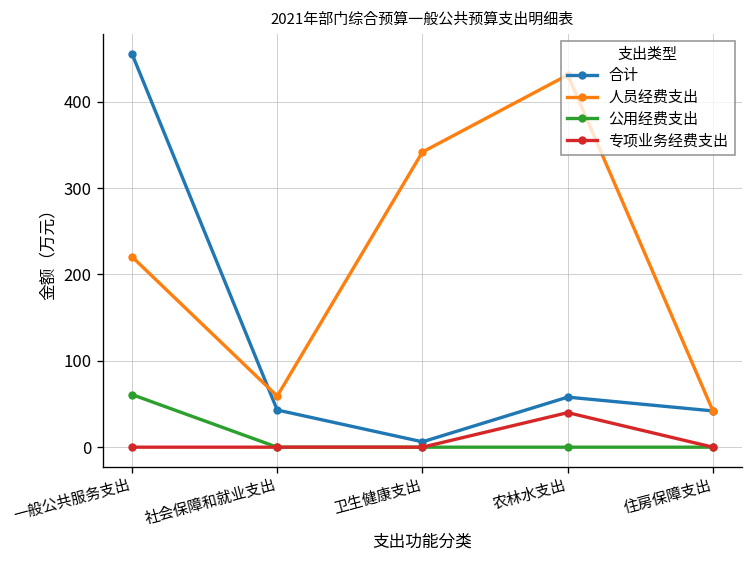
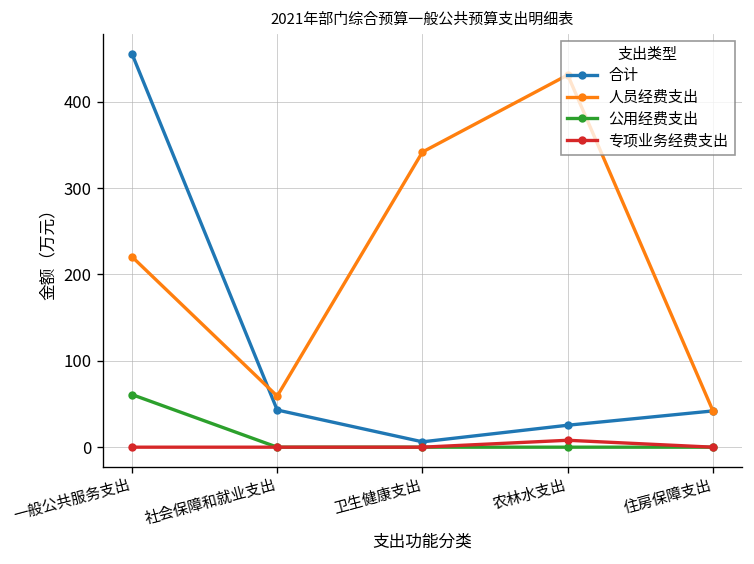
  {
    "合计": {
      "一般公共服务支出": 460,
      "社会保障和就业支出": 40,
      "卫生健康支出": 10,
-     "农林水支出": 60
+     "农林水支出": 30
    },
    "人员经费支出": {
      "一般公共服务支出": 220,
      "社会保障和就业支出": 60,
      "卫生健康支出": 340
    },
    "公用经费支出": {
      "一般公共服务支出": 60,
      "农林水支出": 0
    },
    "专项业务经费支出": {
      "一般公共服务支出": 0,
-     "农林水支出": 40
+     "农林水支出": 10
    }
  }
